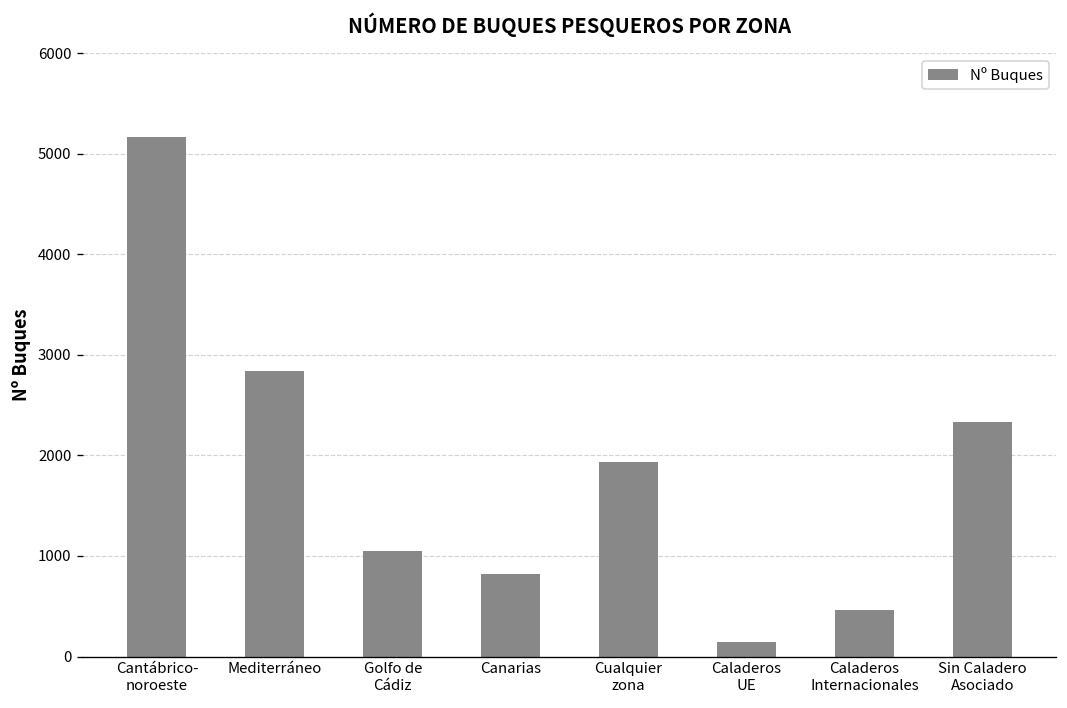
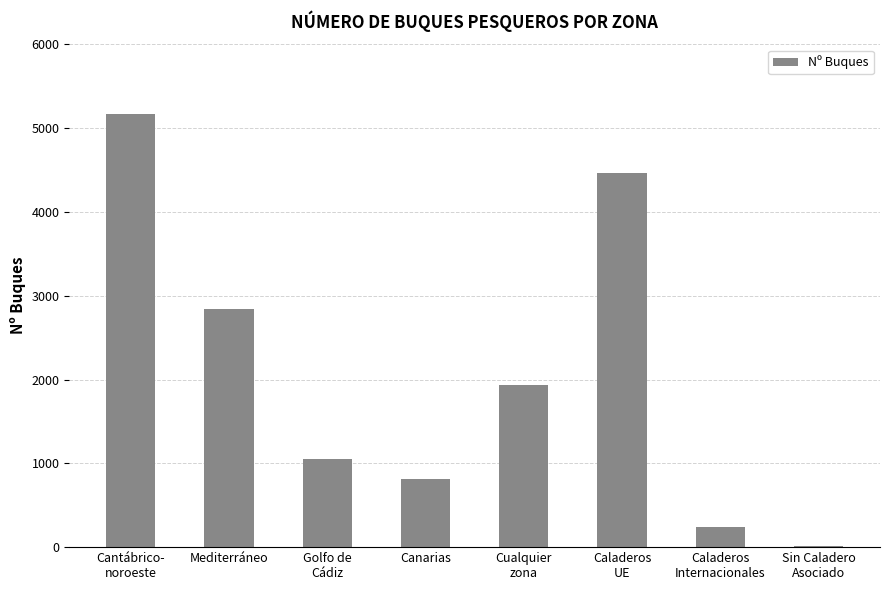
  {
    "Cantábrico- noroeste": 5200,
    "Mediterráneo": 2800,
    "Golfo de Cádiz": 1000,
    "Canarias": 800,
    "Cualquier zona": 1900,
-   "Caladeros UE": 100,
-   "Caladeros Internacionales": 500,
-   "Sin Caladero Asociado": 2300
+   "Caladeros UE": 4500,
+   "Caladeros Internacionales": 200,
+   "Sin Caladero Asociado": 0
  }
